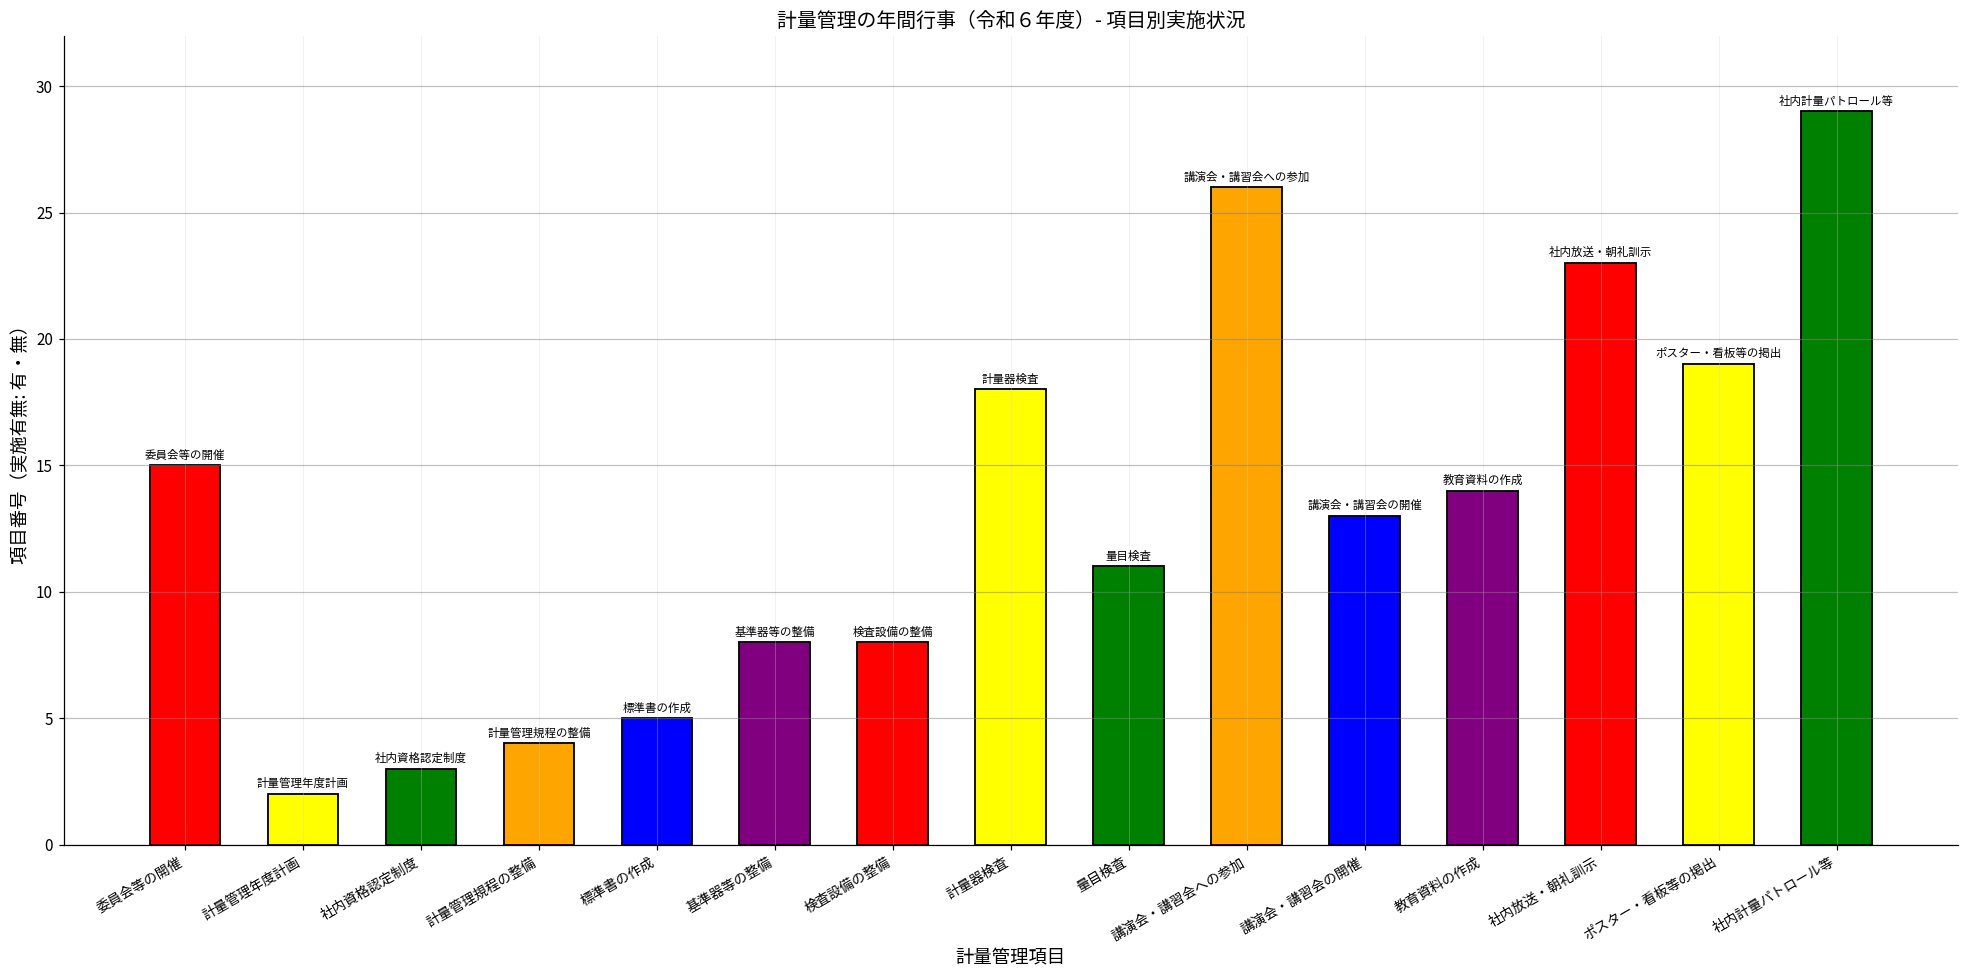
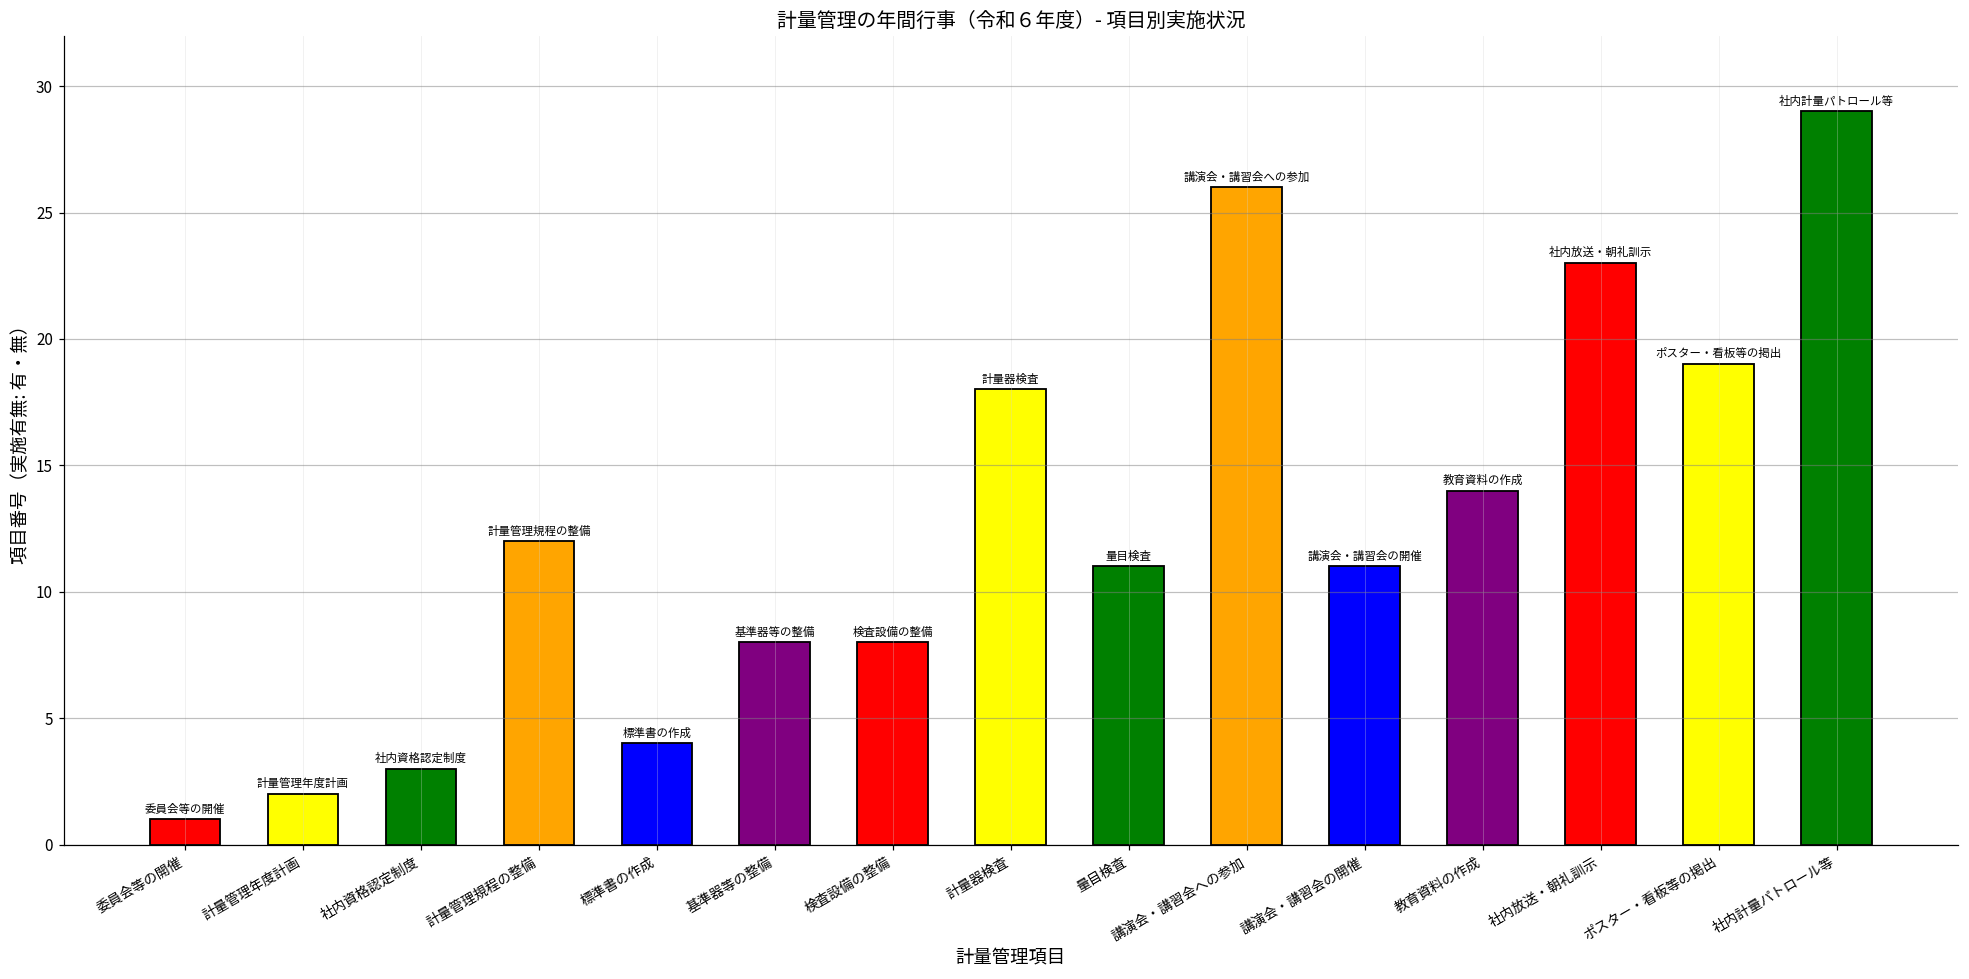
  {
-   "委員会等の開催": 15,
+   "委員会等の開催": 1,
    "計量管理年度計画": 2,
    "社内資格認定制度": 3,
-   "計量管理規程の整備": 4,
-   "標準書の作成": 5,
+   "計量管理規程の整備": 12,
+   "標準書の作成": 4,
    "基準器等の整備": 8,
    "検査設備の整備": 8,
    "計量器検査": 18,
    "量目検査": 11,
    "講演会・講習会への参加": 26,
-   "講演会・講習会の開催": 13,
+   "講演会・講習会の開催": 11,
    "教育資料の作成": 14,
    "社内放送・朝礼訓示": 23,
    "ポスター・看板等の掲出": 19,
    "社内計量パトロール等": 29
  }
